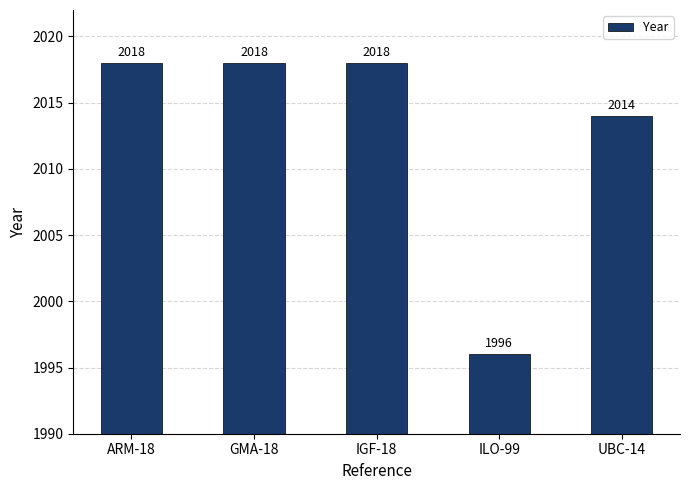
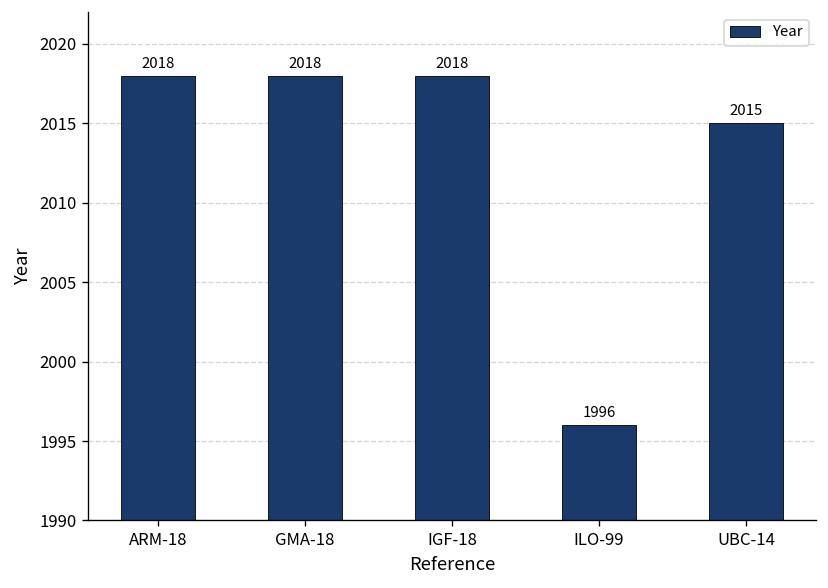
  {
    "ARM-18": 2018,
    "GMA-18": 2018,
    "IGF-18": 2018,
    "ILO-99": 1996,
-   "UBC-14": 2014
+   "UBC-14": 2015
  }
